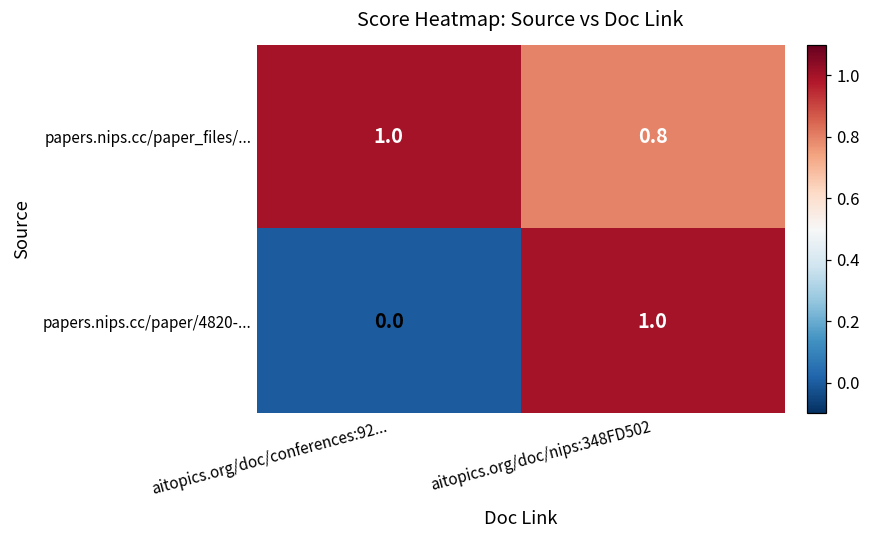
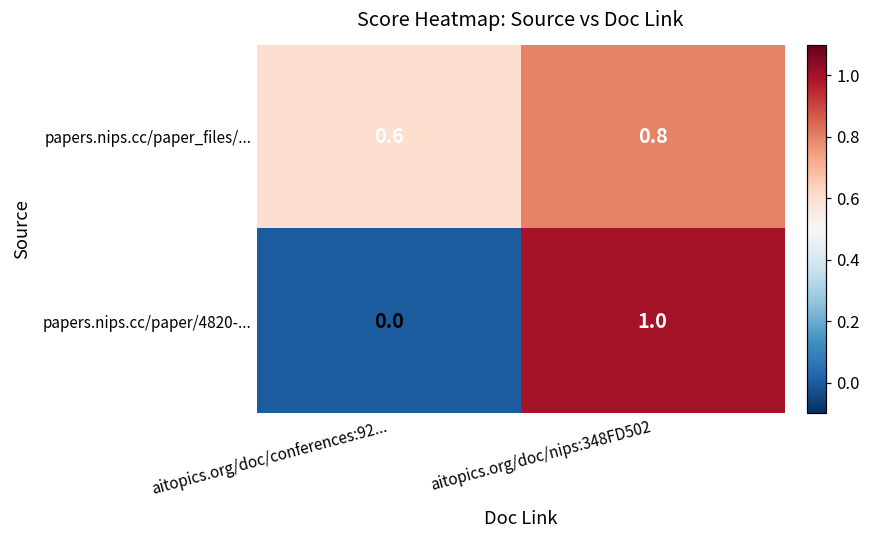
  {
    "papers.nips.cc/paper_files/...": {
-     "aitopics.org/doc/conferences:92...": 1.0,
+     "aitopics.org/doc/conferences:92...": 0.6,
      "aitopics.org/doc/nips:348FD502": 0.8
    },
    "papers.nips.cc/paper/4820-...": {
      "aitopics.org/doc/conferences:92...": 0.0,
      "aitopics.org/doc/nips:348FD502": 1.0
    }
  }
